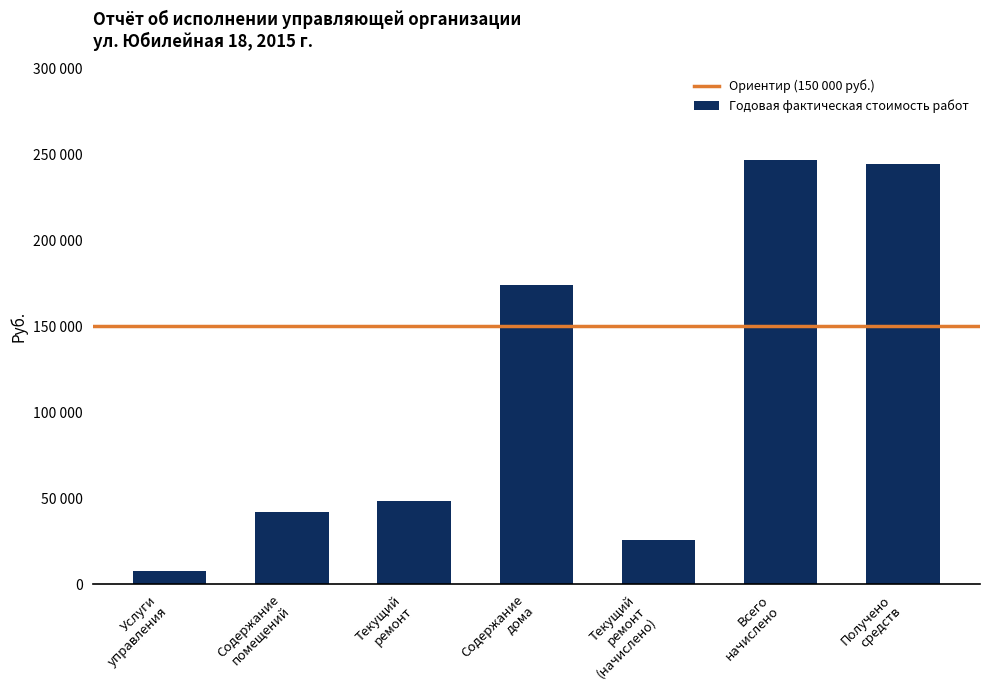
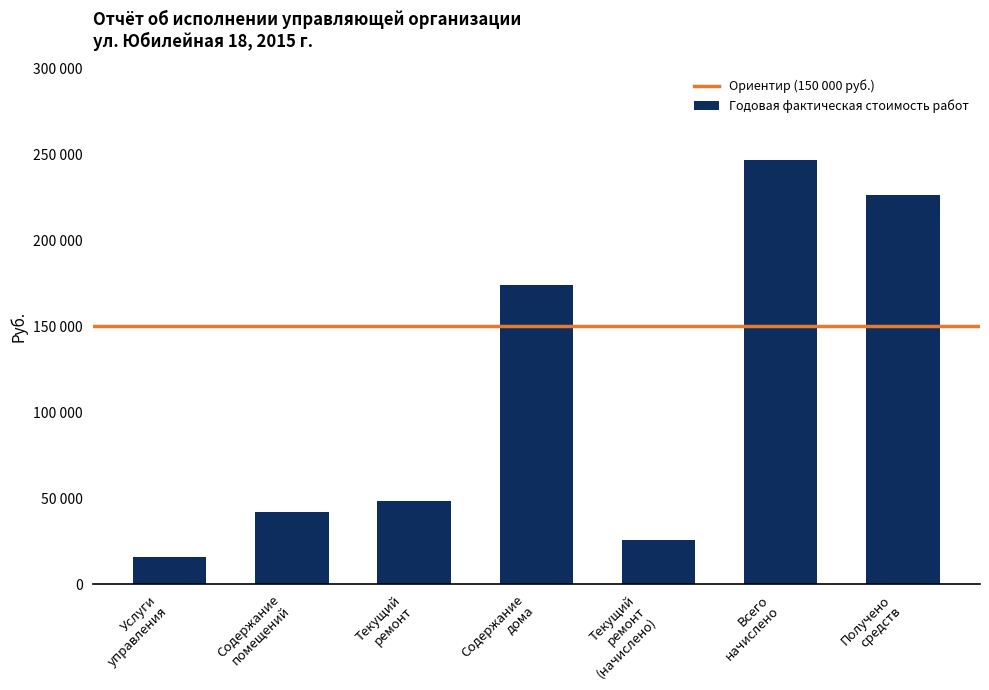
  {
-   "Услуги управления": 8000,
+   "Услуги управления": 16000,
    "Содержание помещений": 42000,
    "Текущий ремонт": 48000,
    "Содержание дома": 174000,
    "Текущий ремонт (начислено)": 26000,
    "Всего начислено": 246000,
-   "Получено средств": 244000
+   "Получено средств": 226000
  }
